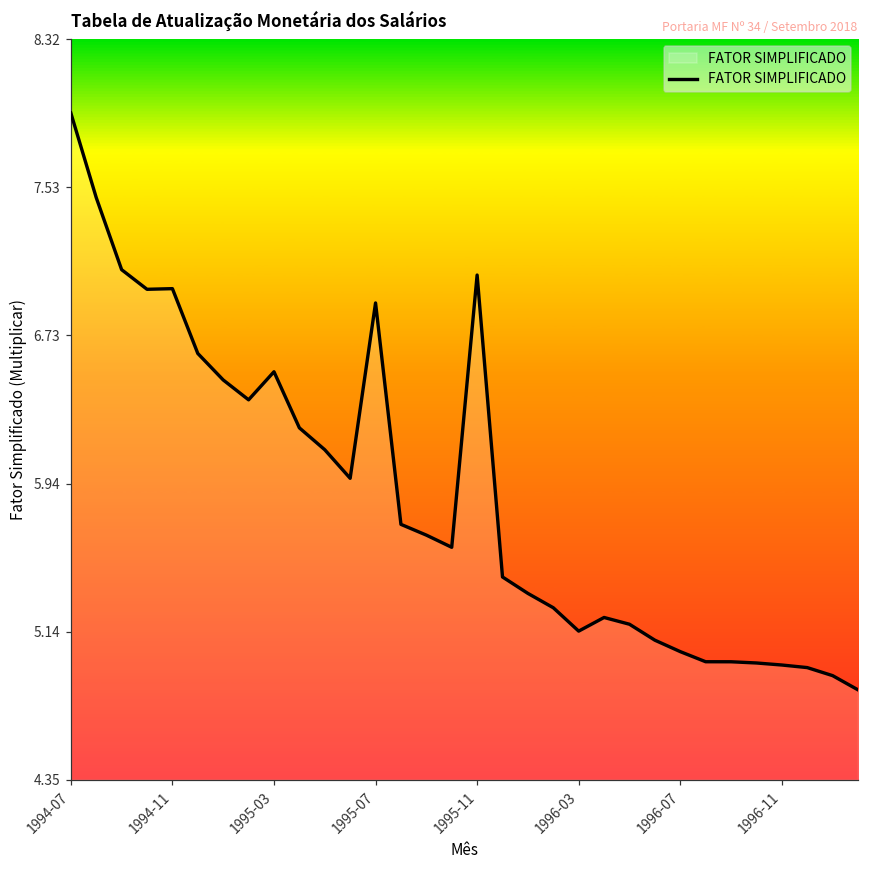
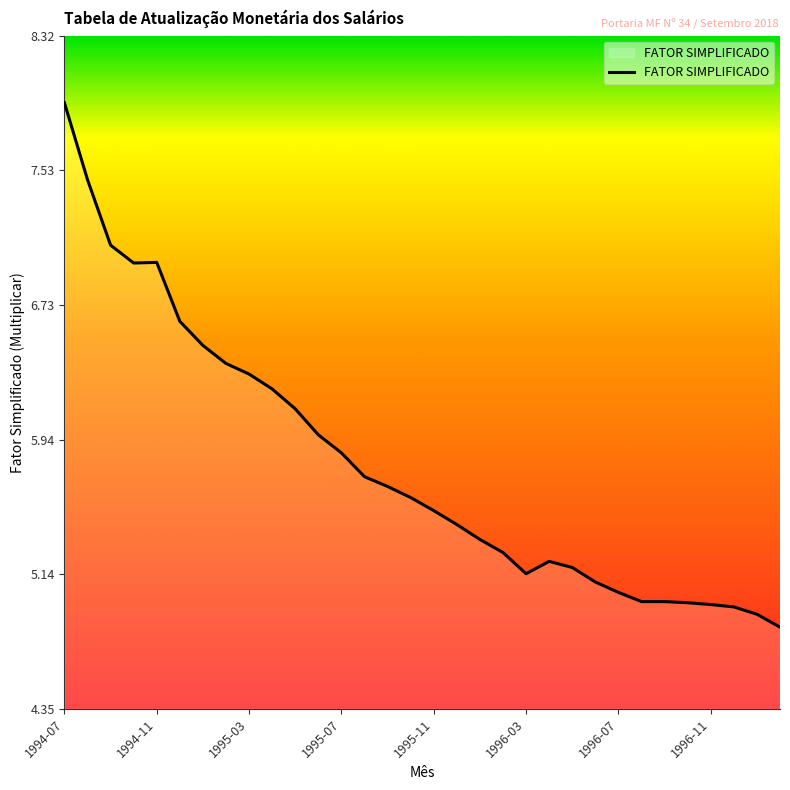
  {
    "1994-07": 7.92,
    "1994-11": 6.98,
-   "1995-03": 6.54,
-   "1995-07": 6.90,
-   "1995-11": 7.05,
+   "1995-03": 6.32,
+   "1995-07": 5.86,
+   "1995-11": 5.52,
    "1996-03": 5.14,
    "1996-07": 5.03,
    "1996-11": 4.96
  }
